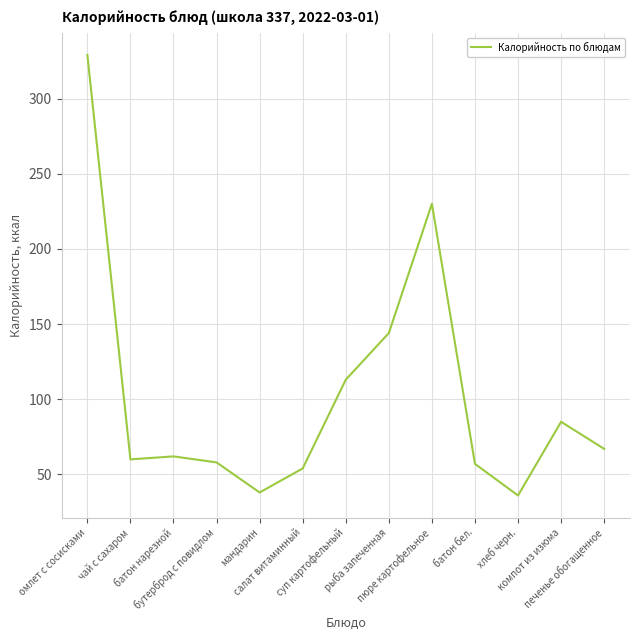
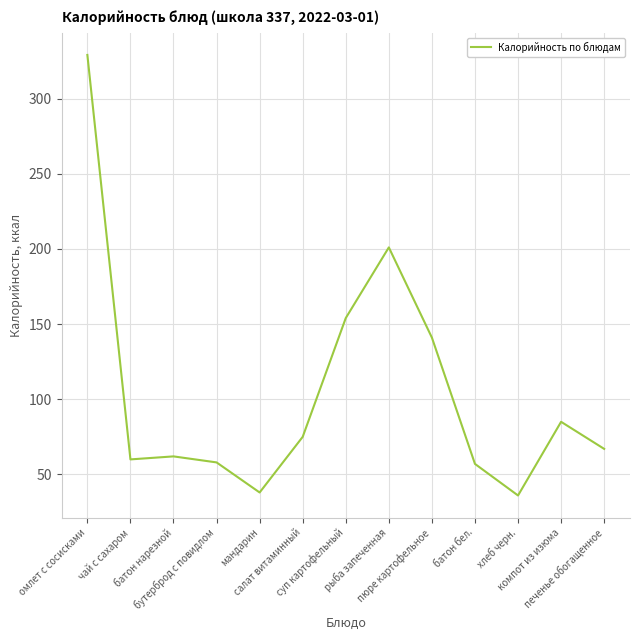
  {
    "омлет с сосисками": 329,
    "чай с сахаром": 60,
    "батон нарезной": 62,
    "бутерброд с повидлом": 58,
    "мандарин": 38,
-   "салат витаминный": 54,
-   "суп картофельный": 113,
-   "рыба запеченная": 144,
-   "пюре картофельное": 230,
+   "салат витаминный": 75,
+   "суп картофельный": 154,
+   "рыба запеченная": 201,
+   "пюре картофельное": 141,
    "батон бел.": 57,
    "хлеб черн.": 36,
    "компот из изюма": 85,
    "печенье обогащенное": 67
  }
